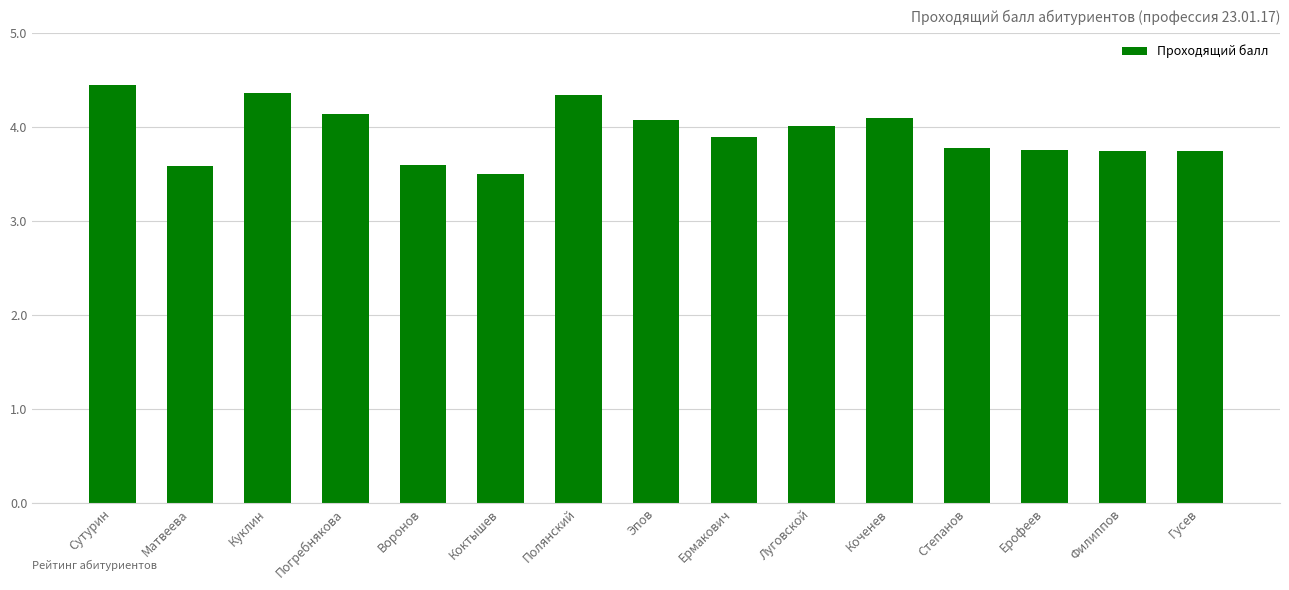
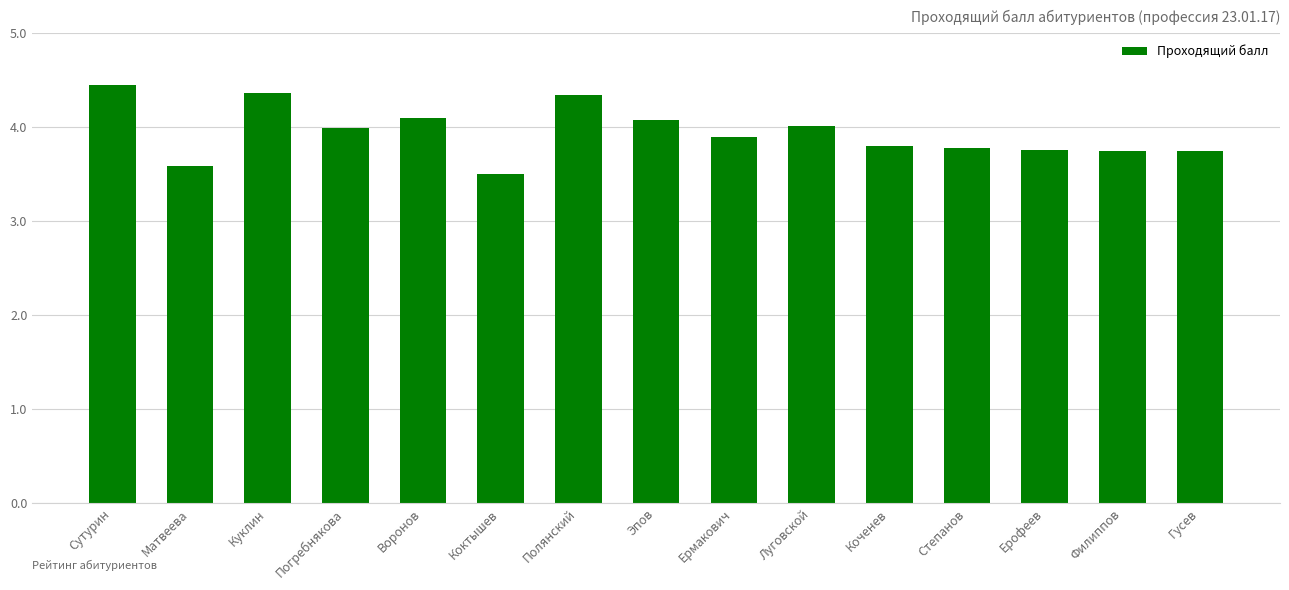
  {
    "Сутурин": 4.5,
    "Матвеева": 3.6,
    "Куклин": 4.4,
-   "Погребнякова": 4.1,
-   "Воронов": 3.6,
+   "Погребнякова": 4.0,
+   "Воронов": 4.1,
    "Коктышев": 3.5,
    "Полянский": 4.3,
    "Эпов": 4.1,
    "Ермакович": 3.9,
    "Луговской": 4.0,
-   "Коченев": 4.1,
+   "Коченев": 3.8,
    "Степанов": 3.8,
    "Ерофеев": 3.8,
    "Филиппов": 3.8,
    "Гусев": 3.8
  }
